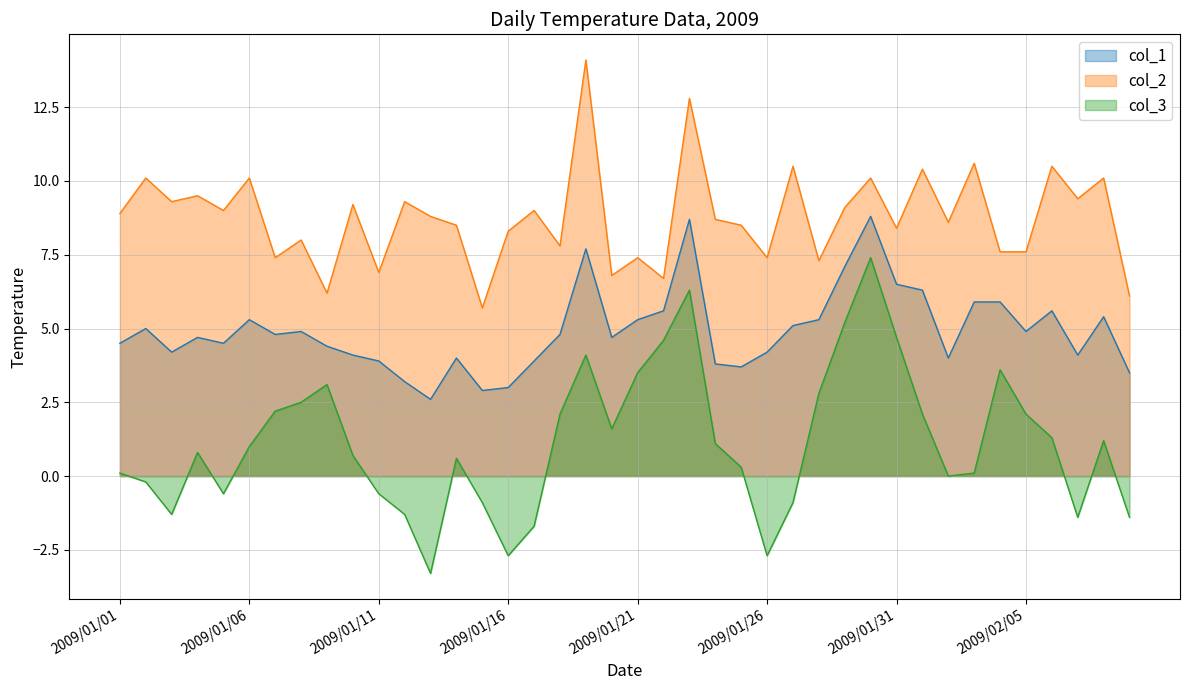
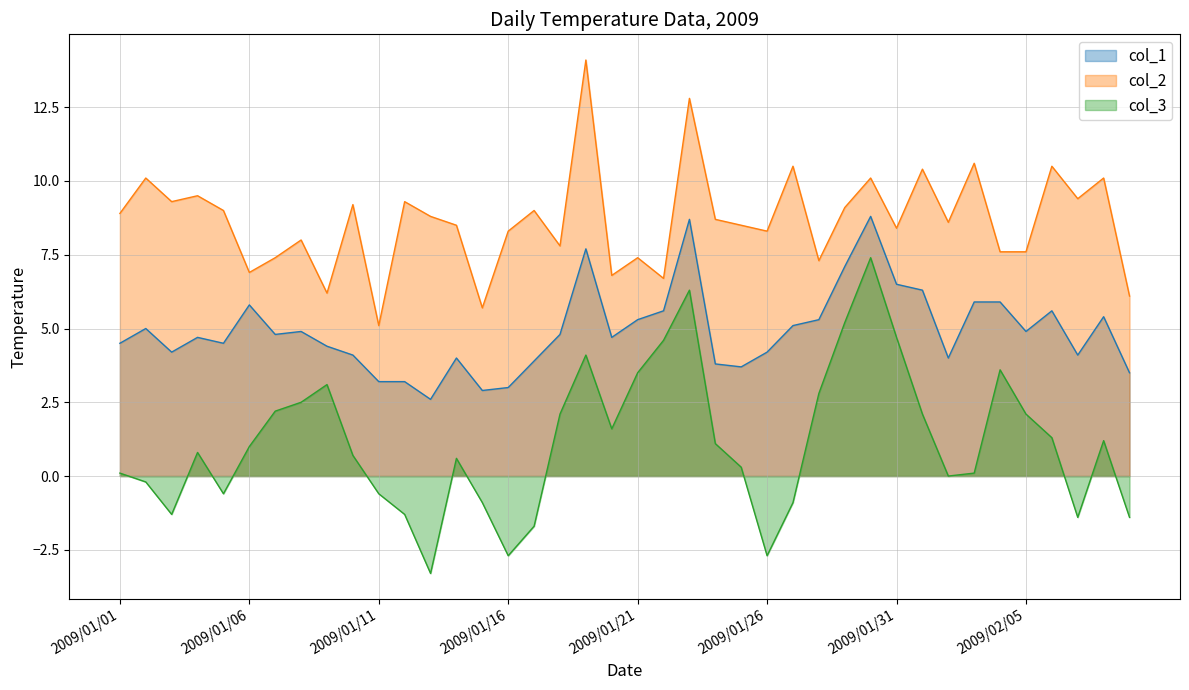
  {
    "col_1": {
      "2009/01/01": 4.5,
-     "2009/01/06": 5.3,
-     "2009/01/11": 3.9,
+     "2009/01/06": 5.8,
+     "2009/01/11": 3.2,
      "2009/01/16": 3.0,
      "2009/01/21": 5.3,
      "2009/01/26": 4.2,
      "2009/01/31": 6.5,
      "2009/02/05": 4.9
    },
    "col_2": {
      "2009/01/01": 8.9,
-     "2009/01/06": 10.1,
-     "2009/01/11": 6.9,
+     "2009/01/06": 6.9,
+     "2009/01/11": 5.1,
      "2009/01/16": 8.3,
      "2009/01/21": 7.4,
-     "2009/01/26": 7.4,
+     "2009/01/26": 8.3,
      "2009/01/31": 8.4,
      "2009/02/05": 7.6
    }
  }
